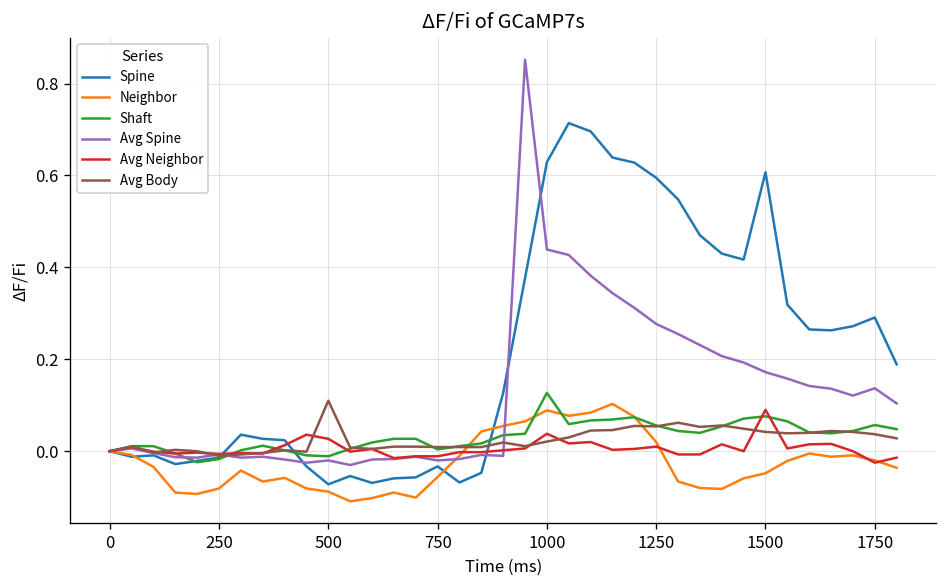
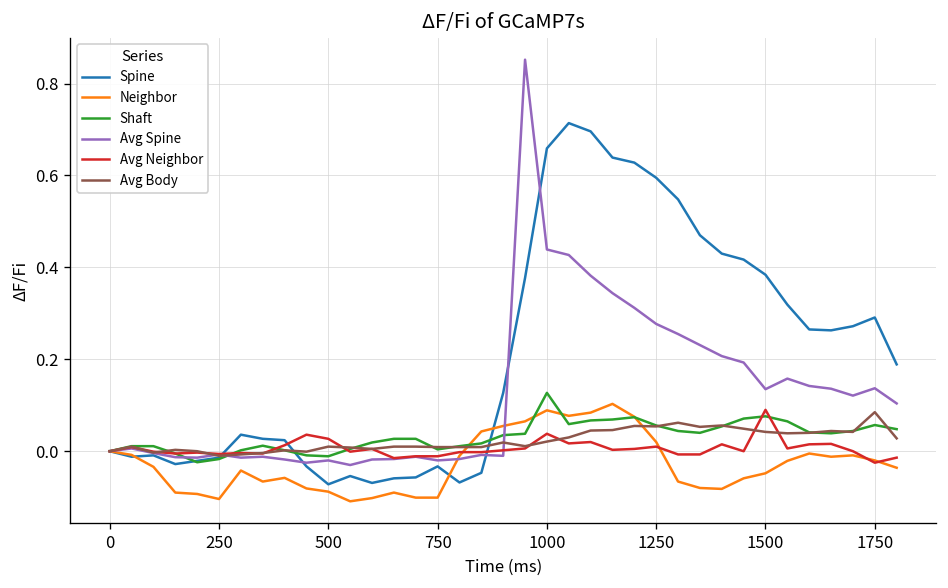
  {
    "Spine": {
      "500": -0.07,
      "750": -0.03,
-     "1000": 0.63,
+     "1000": 0.66,
      "1250": 0.60,
-     "1500": 0.61,
+     "1500": 0.38,
      "1750": 0.29
    },
    "Neighbor": {
-     "250": -0.08,
+     "250": -0.10,
      "500": -0.09,
-     "750": -0.06,
+     "750": -0.10,
      "1000": 0.09,
      "1250": 0.02,
      "1500": -0.05
    },
    "Shaft": {
      "500": -0.01,
      "1000": 0.13,
      "1500": 0.08,
      "1750": 0.06
    },
    "Avg Spine": {
      "500": -0.02,
      "750": -0.02,
      "1000": 0.44,
      "1250": 0.28,
-     "1500": 0.17,
+     "1500": 0.14,
      "1750": 0.14
    },
    "Avg Neighbor": {
      "500": 0.03,
      "750": -0.01,
      "1000": 0.04,
      "1250": 0.01,
      "1500": 0.09
    },
    "Avg Body": {
-     "500": 0.11,
+     "500": 0.01,
      "1000": 0.02,
      "1500": 0.04,
-     "1750": 0.04
+     "1750": 0.09
    }
  }
